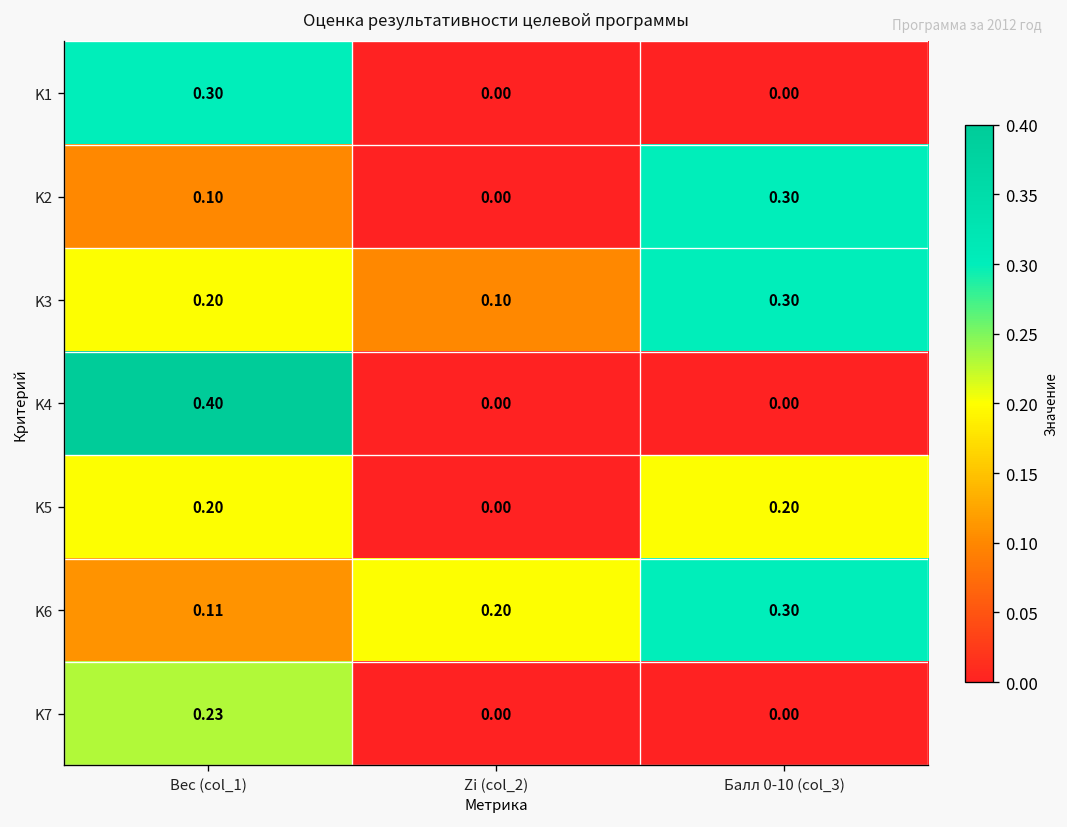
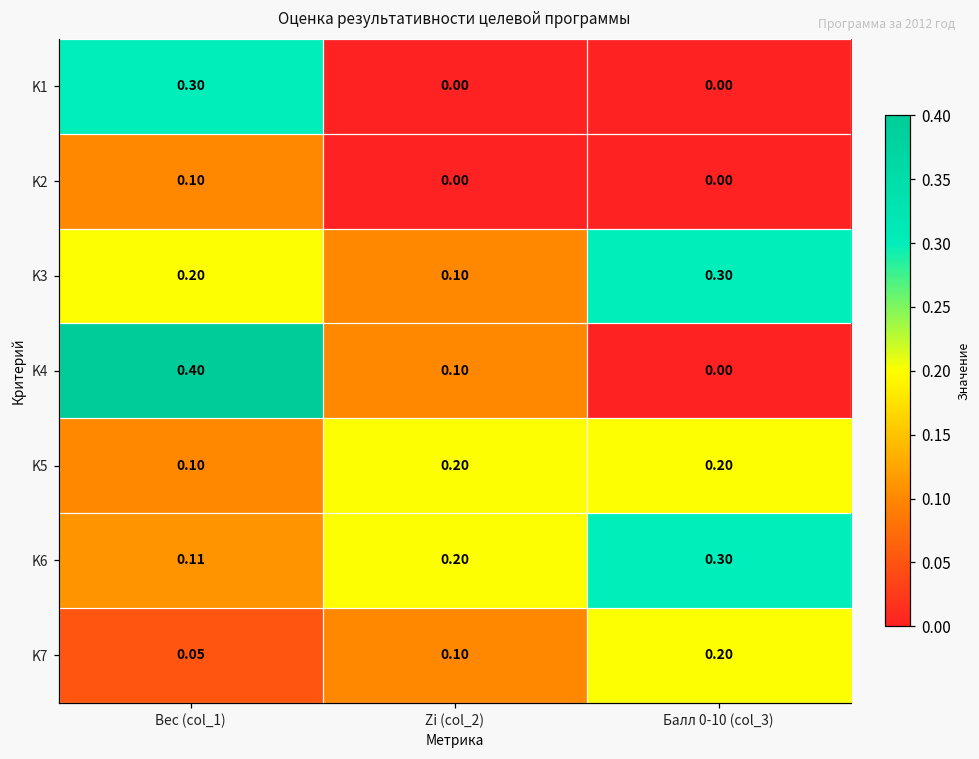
  {
    "K1": {
      "Вес (col_1)": 0.30,
      "Zi (col_2)": 0.00,
      "Балл 0-10 (col_3)": 0.00
    },
    "K2": {
      "Вес (col_1)": 0.10,
      "Zi (col_2)": 0.00,
-     "Балл 0-10 (col_3)": 0.30
+     "Балл 0-10 (col_3)": 0.00
    },
    "K3": {
      "Вес (col_1)": 0.20,
      "Zi (col_2)": 0.10,
      "Балл 0-10 (col_3)": 0.30
    },
    "K4": {
      "Вес (col_1)": 0.40,
-     "Zi (col_2)": 0.00,
+     "Zi (col_2)": 0.10,
      "Балл 0-10 (col_3)": 0.00
    },
    "K5": {
-     "Вес (col_1)": 0.20,
-     "Zi (col_2)": 0.00,
+     "Вес (col_1)": 0.10,
+     "Zi (col_2)": 0.20,
      "Балл 0-10 (col_3)": 0.20
    },
    "K6": {
      "Вес (col_1)": 0.11,
      "Zi (col_2)": 0.20,
      "Балл 0-10 (col_3)": 0.30
    },
    "K7": {
-     "Вес (col_1)": 0.23,
-     "Zi (col_2)": 0.00,
-     "Балл 0-10 (col_3)": 0.00
+     "Вес (col_1)": 0.05,
+     "Zi (col_2)": 0.10,
+     "Балл 0-10 (col_3)": 0.20
    }
  }
